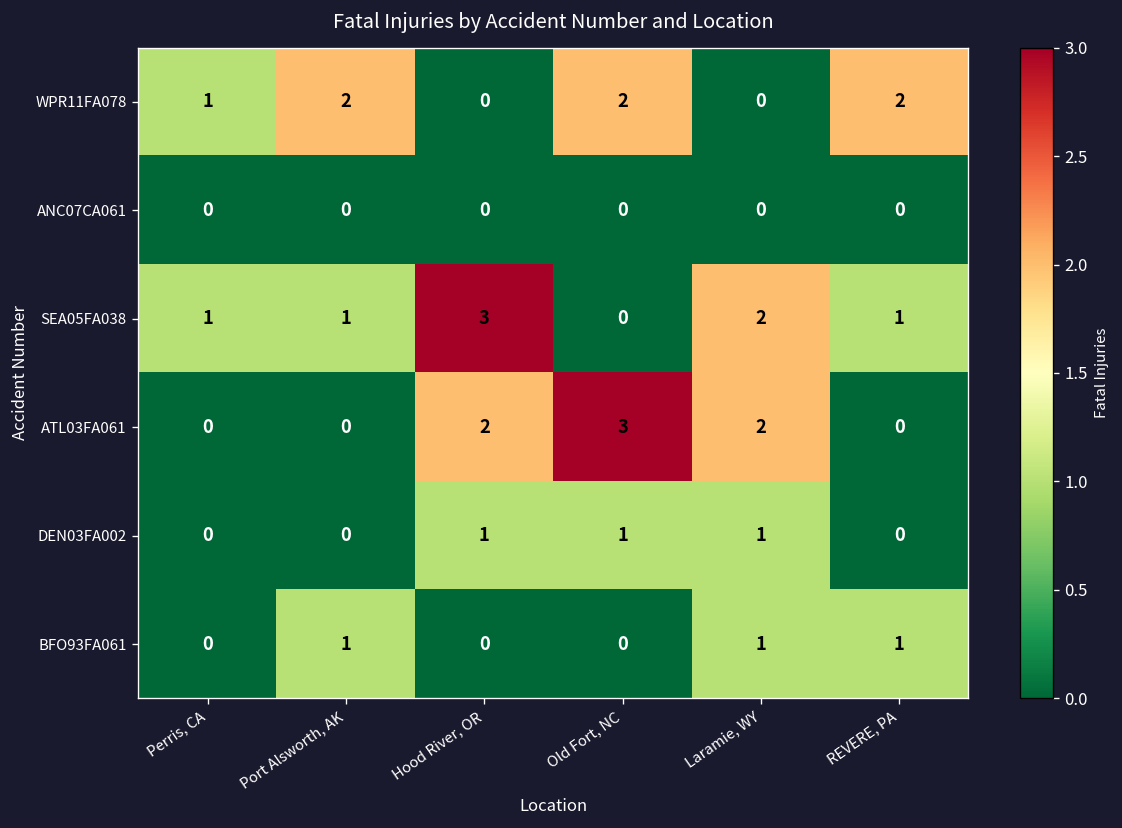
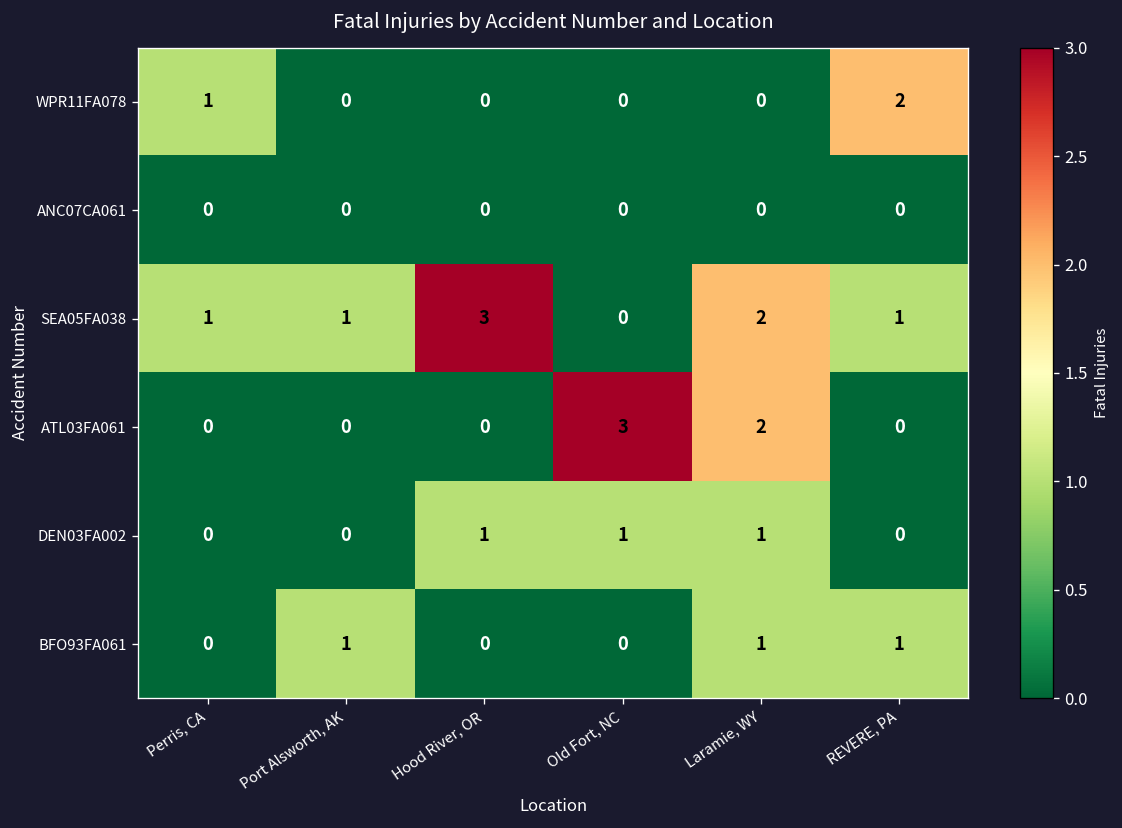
  {
    "WPR11FA078": {
      "Perris, CA": 1,
-     "Port Alsworth, AK": 2,
+     "Port Alsworth, AK": 0,
      "Hood River, OR": 0,
-     "Old Fort, NC": 2,
+     "Old Fort, NC": 0,
      "Laramie, WY": 0,
      "REVERE, PA": 2
    },
    "ANC07CA061": {
      "Perris, CA": 0,
      "Port Alsworth, AK": 0,
      "Hood River, OR": 0,
      "Old Fort, NC": 0,
      "Laramie, WY": 0,
      "REVERE, PA": 0
    },
    "SEA05FA038": {
      "Perris, CA": 1,
      "Port Alsworth, AK": 1,
      "Hood River, OR": 3,
      "Old Fort, NC": 0,
      "Laramie, WY": 2,
      "REVERE, PA": 1
    },
    "ATL03FA061": {
      "Perris, CA": 0,
      "Port Alsworth, AK": 0,
-     "Hood River, OR": 2,
+     "Hood River, OR": 0,
      "Old Fort, NC": 3,
      "Laramie, WY": 2,
      "REVERE, PA": 0
    },
    "DEN03FA002": {
      "Perris, CA": 0,
      "Port Alsworth, AK": 0,
      "Hood River, OR": 1,
      "Old Fort, NC": 1,
      "Laramie, WY": 1,
      "REVERE, PA": 0
    },
    "BFO93FA061": {
      "Perris, CA": 0,
      "Port Alsworth, AK": 1,
      "Hood River, OR": 0,
      "Old Fort, NC": 0,
      "Laramie, WY": 1,
      "REVERE, PA": 1
    }
  }
